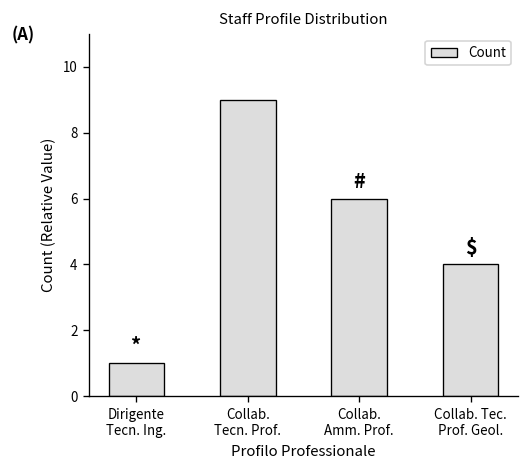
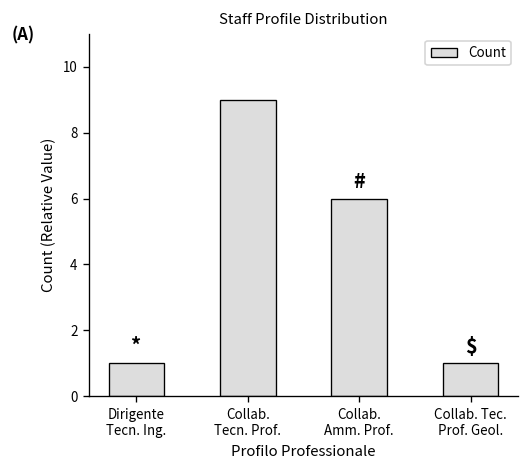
  {
    "Dirigente Tecn. Ing.": 1,
    "Collab. Tecn. Prof.": 9,
    "Collab. Amm. Prof.": 6,
-   "Collab. Tec. Prof. Geol.": 4
+   "Collab. Tec. Prof. Geol.": 1
  }
